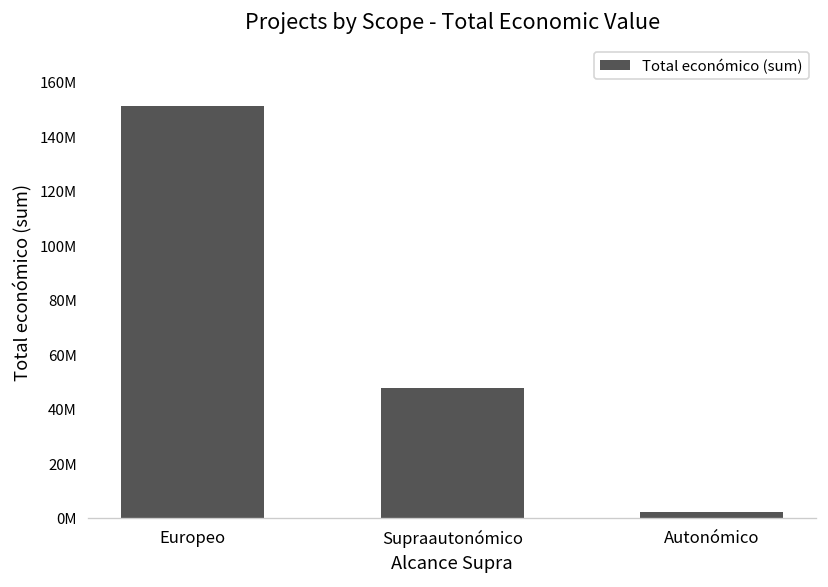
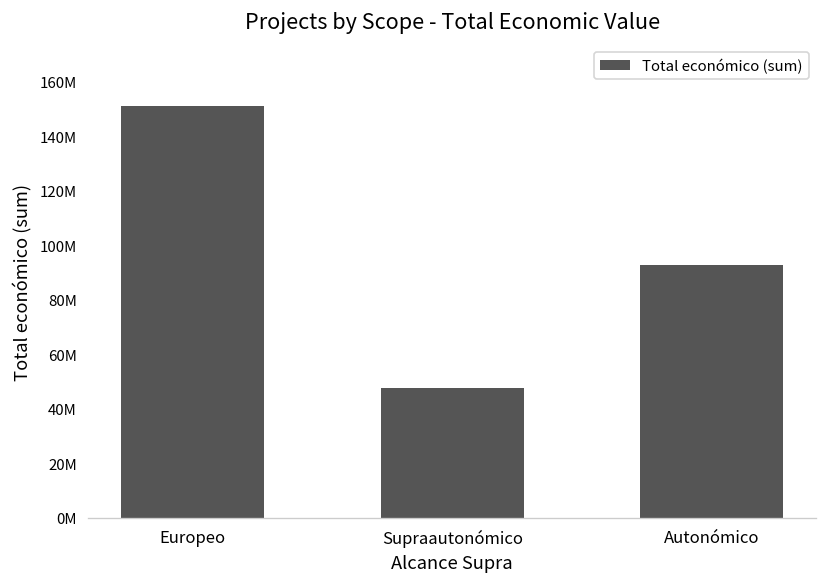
  {
    "Europeo": 151000000,
    "Supraautonómico": 48000000,
-   "Autonómico": 2000000
+   "Autonómico": 93000000
  }
